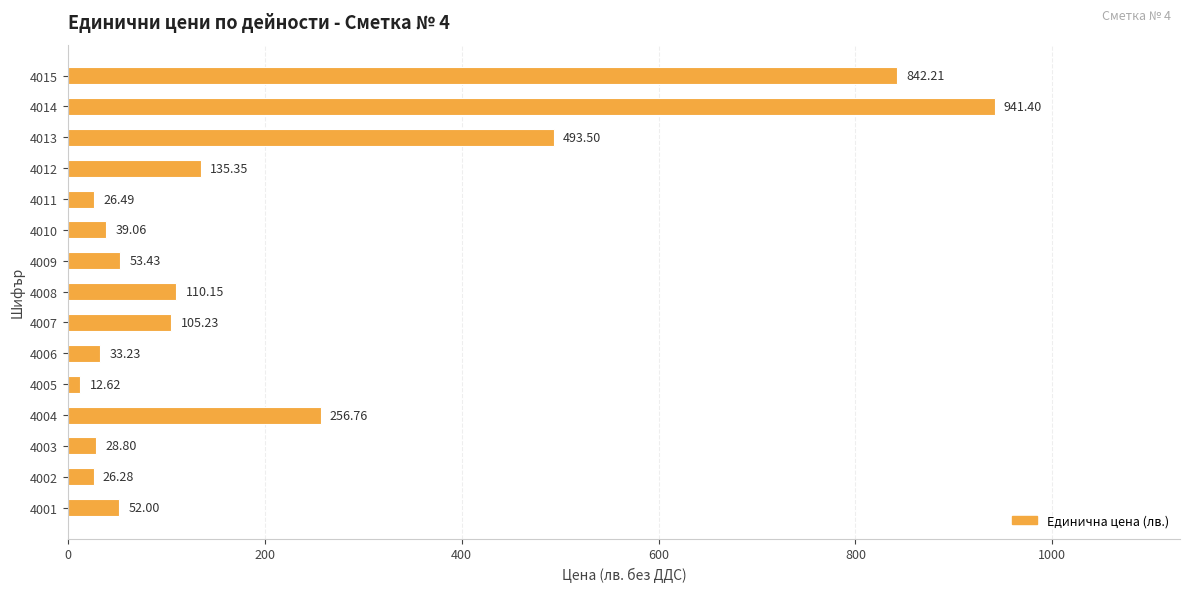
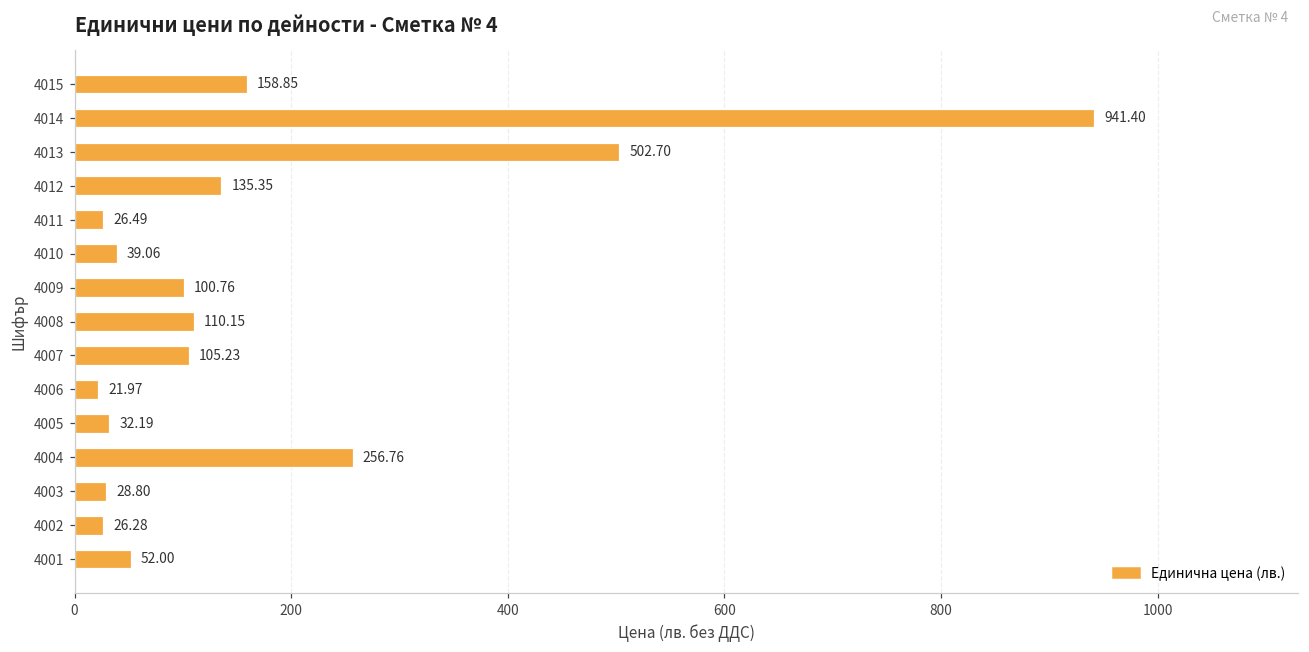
  {
-   "4015": 842.21,
+   "4015": 158.85,
    "4014": 941.40,
-   "4013": 493.50,
+   "4013": 502.70,
    "4012": 135.35,
    "4011": 26.49,
    "4010": 39.06,
-   "4009": 53.43,
+   "4009": 100.76,
    "4008": 110.15,
    "4007": 105.23,
-   "4006": 33.23,
-   "4005": 12.62,
+   "4006": 21.97,
+   "4005": 32.19,
    "4004": 256.76,
    "4003": 28.80,
    "4002": 26.28,
    "4001": 52.00
  }
